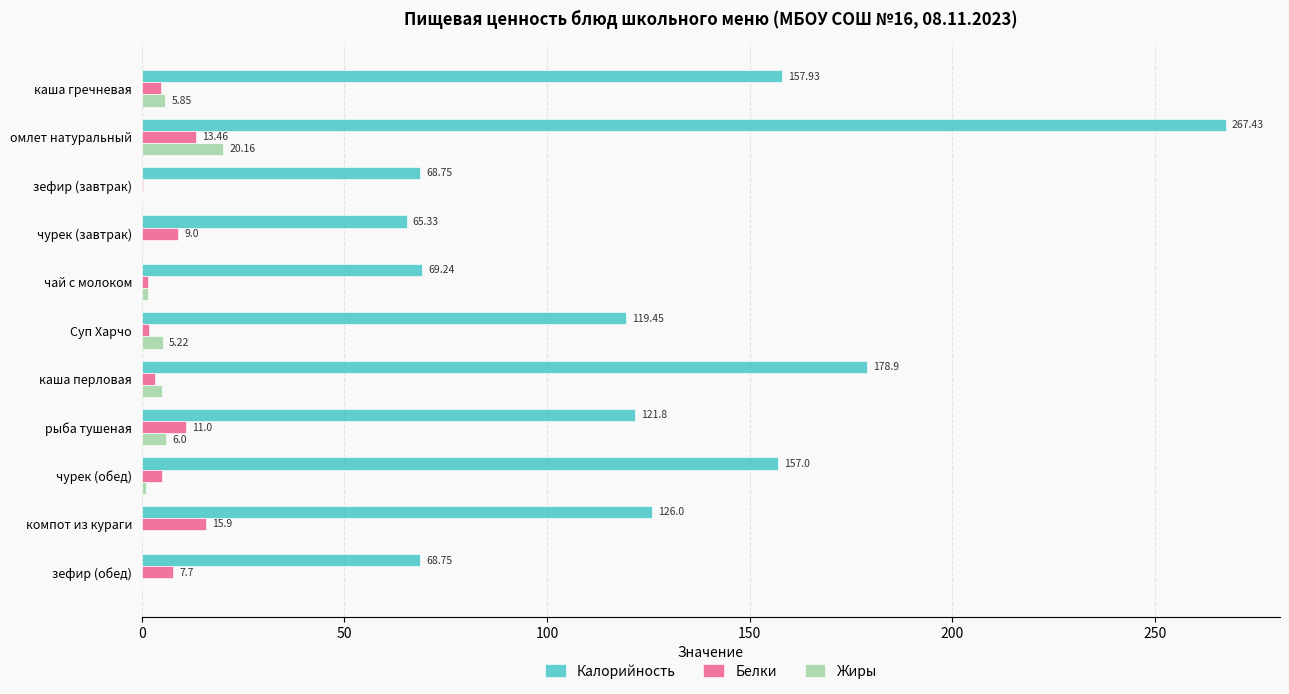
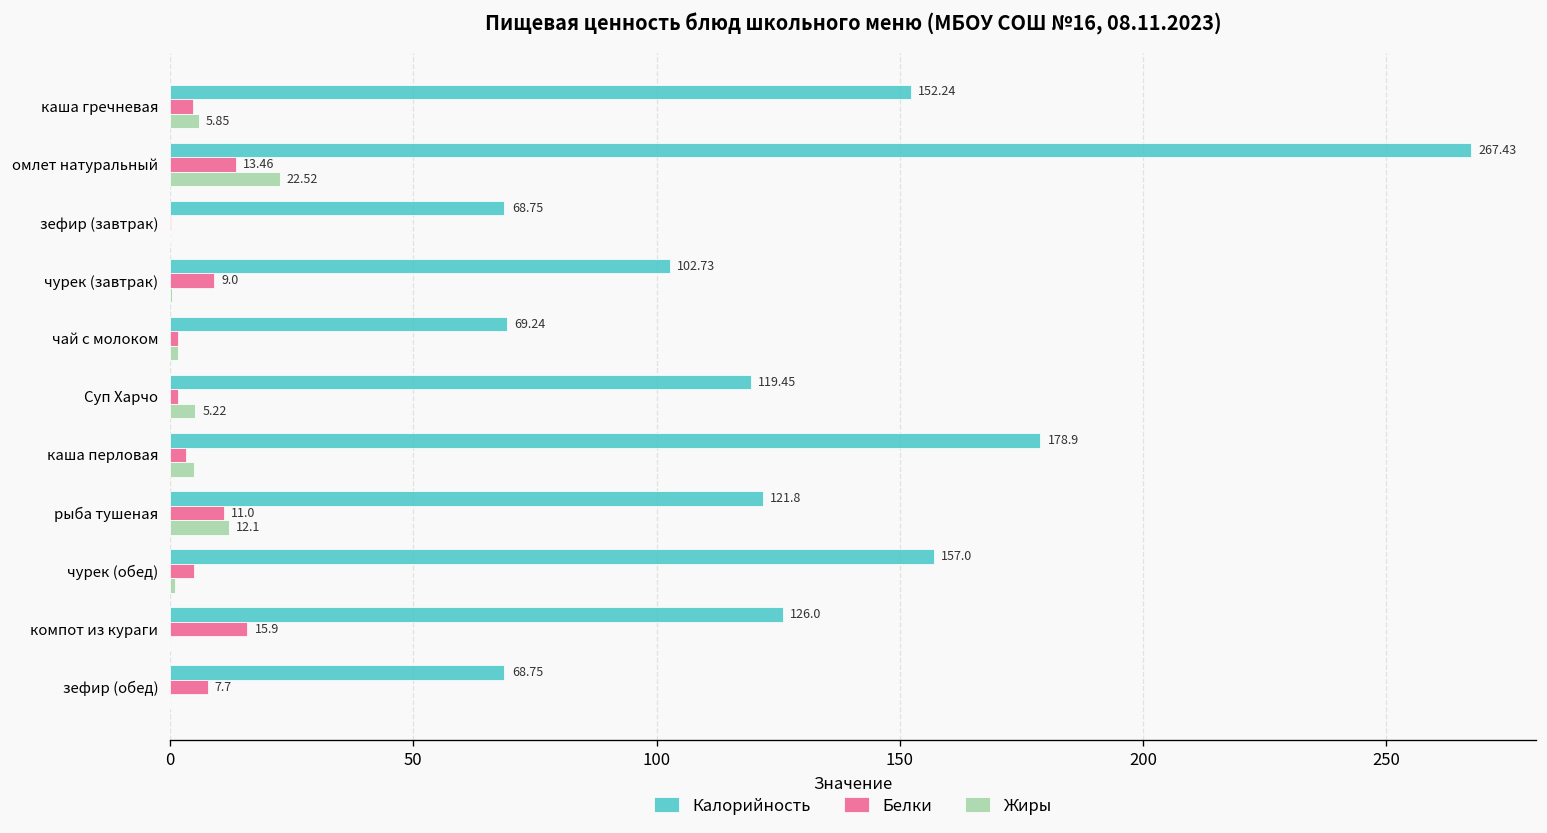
  {
    "Калорийность": {
-     "каша гречневая": 157.93,
+     "каша гречневая": 152.24,
      "омлет натуральный": 267.43,
      "зефир (завтрак)": 68.75,
-     "чурек (завтрак)": 65.33,
+     "чурек (завтрак)": 102.73,
      "чай с молоком": 69.24,
      "Суп Харчо": 119.45,
      "каша перловая": 178.9,
      "рыба тушеная": 121.8,
      "чурек (обед)": 157.0,
      "компот из кураги": 126.0,
      "зефир (обед)": 68.75
    },
    "Белки": {
      "омлет натуральный": 13.46,
      "чурек (завтрак)": 9.0,
      "рыба тушеная": 11.0,
      "компот из кураги": 15.9,
      "зефир (обед)": 7.7
    },
    "Жиры": {
      "каша гречневая": 5.85,
-     "омлет натуральный": 20.16,
+     "омлет натуральный": 22.52,
      "Суп Харчо": 5.22,
-     "рыба тушеная": 6.0
+     "рыба тушеная": 12.1
    }
  }
